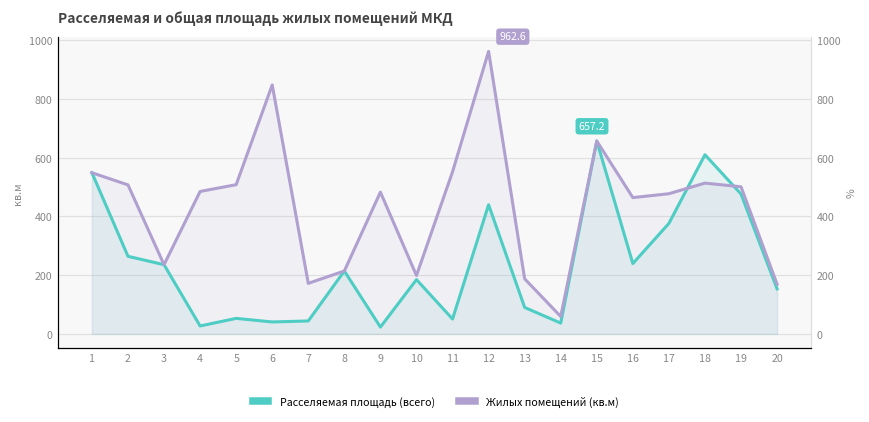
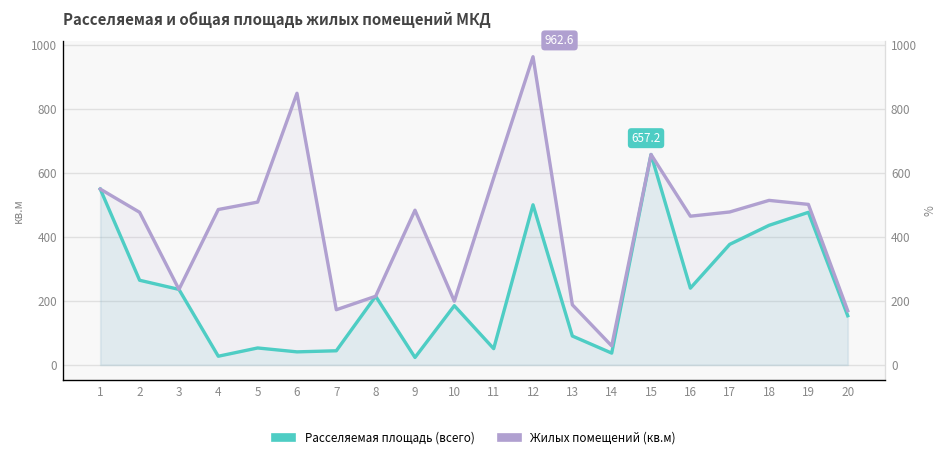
  {
    "Расселяемая площадь (всего)": {
      "2": 260,
      "4": 30,
      "5": 50,
      "6": 40,
      "7": 40,
      "9": 20,
      "10": 180,
      "11": 50,
-     "12": 440,
+     "12": 500,
      "13": 90,
      "14": 40,
      "16": 240,
      "17": 380,
-     "18": 610,
+     "18": 440,
      "19": 480,
      "20": 150
    },
    "Жилых помещений (кв.м)": {
-     "2": 510,
+     "2": 480,
      "4": 490,
      "5": 510,
      "6": 850,
      "7": 170,
      "9": 480,
      "10": 200,
-     "11": 550,
+     "11": 580,
      "13": 190,
      "14": 60,
      "16": 460,
      "17": 480,
      "18": 510,
      "19": 500,
      "20": 170
    }
  }
